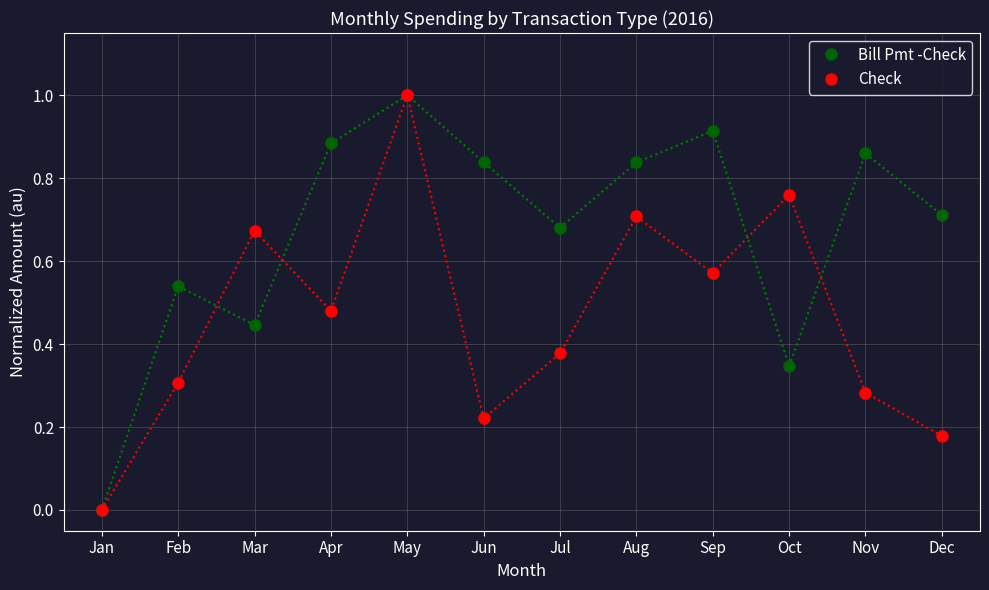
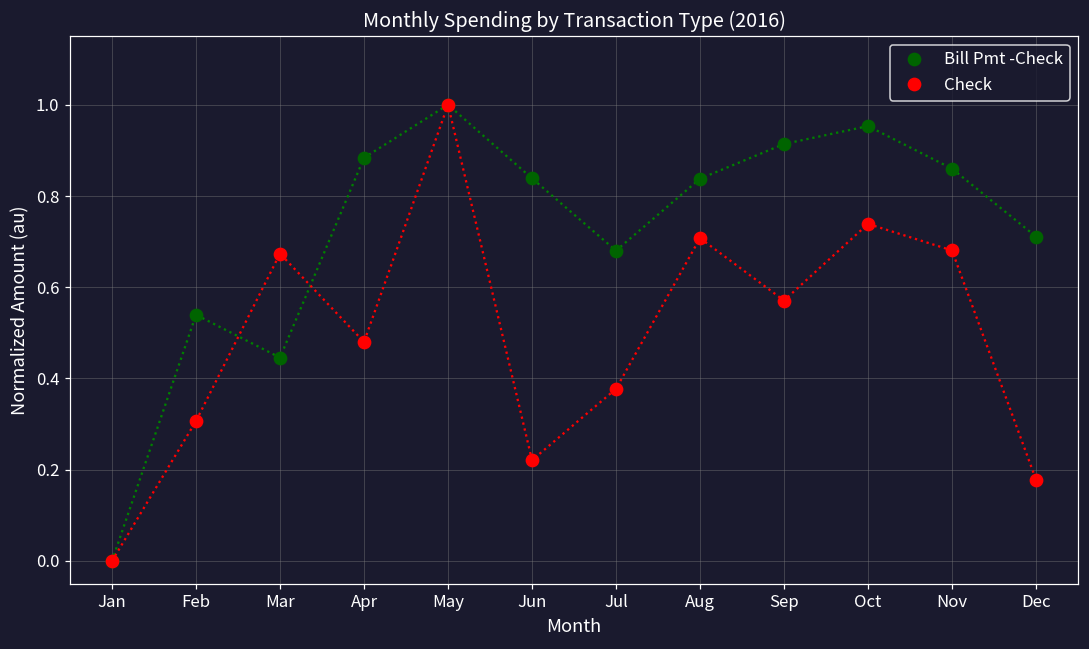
  {
    "Bill Pmt -Check": {
      "Feb": 0.54,
      "Mar": 0.45,
      "Apr": 0.88,
      "Jun": 0.84,
      "Jul": 0.68,
      "Aug": 0.84,
      "Sep": 0.91,
-     "Oct": 0.35,
+     "Oct": 0.95,
      "Nov": 0.86,
      "Dec": 0.71
    },
    "Check": {
      "Feb": 0.31,
      "Mar": 0.67,
      "Apr": 0.48,
      "Jun": 0.22,
      "Jul": 0.38,
      "Aug": 0.71,
      "Sep": 0.57,
-     "Oct": 0.76,
-     "Nov": 0.28,
+     "Oct": 0.74,
+     "Nov": 0.68,
      "Dec": 0.18
    }
  }
